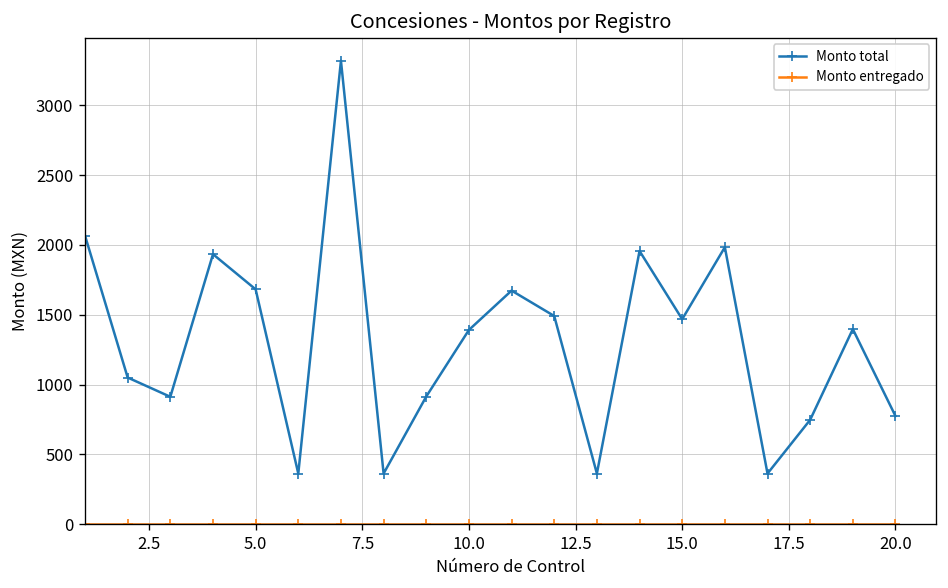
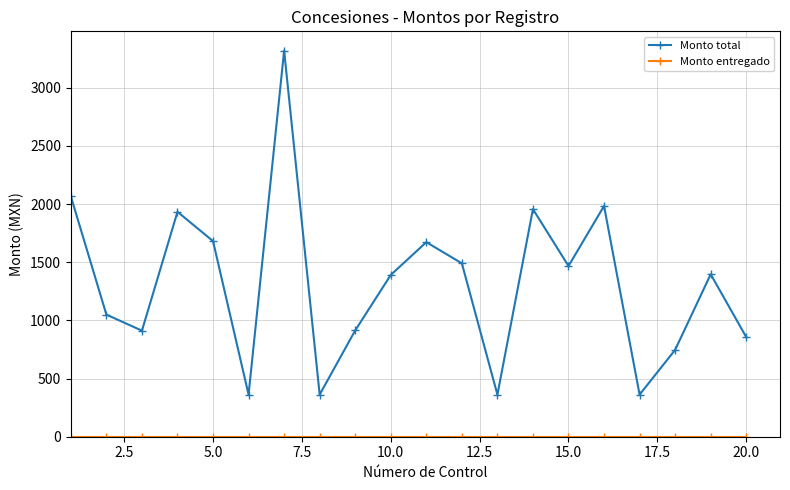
  {
    "Monto total": {
      "5.0": 1680,
      "10.0": 1390,
      "15.0": 1470,
-     "20.0": 770
+     "20.0": 860
    },
    "Monto entregado": {
      "5.0": 0,
      "10.0": 0,
      "15.0": 0,
      "20.0": 0
    }
  }
